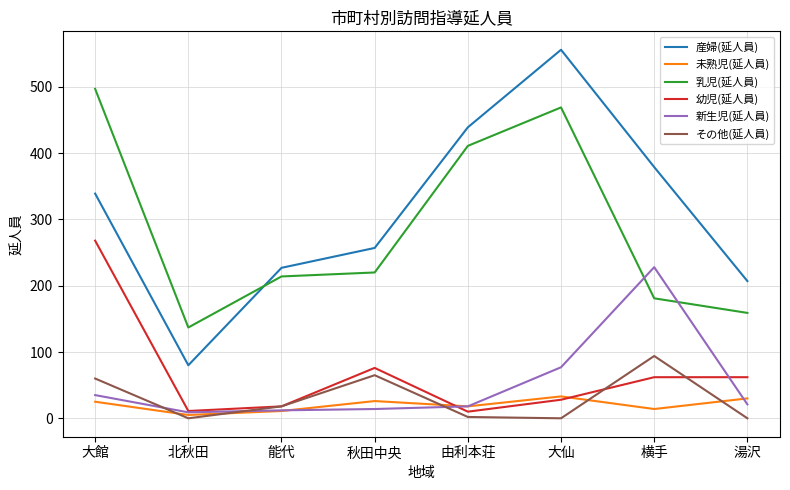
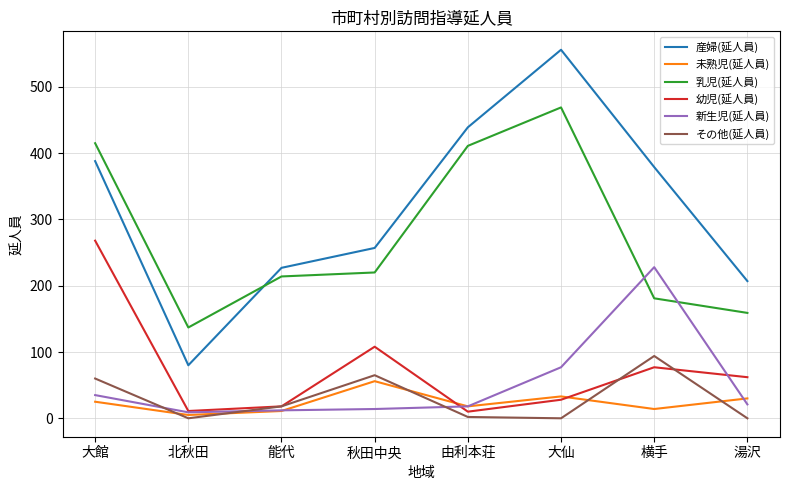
  {
    "産婦(延人員)": {
-     "大館": 340,
+     "大館": 390,
      "北秋田": 80,
      "能代": 230,
      "秋田中央": 260,
      "由利本荘": 440,
      "大仙": 560,
      "横手": 380,
      "湯沢": 210
    },
    "未熟児(延人員)": {
      "大館": 30,
      "北秋田": 10,
-     "秋田中央": 30,
+     "秋田中央": 60,
      "大仙": 30,
      "横手": 10,
      "湯沢": 30
    },
    "乳児(延人員)": {
-     "大館": 500,
+     "大館": 420,
      "北秋田": 140,
      "能代": 210,
      "秋田中央": 220,
      "由利本荘": 410,
      "大仙": 470,
      "横手": 180,
      "湯沢": 160
    },
    "幼児(延人員)": {
      "大館": 270,
-     "秋田中央": 80,
+     "秋田中央": 110,
      "由利本荘": 10,
      "大仙": 30,
-     "横手": 60,
+     "横手": 80,
      "湯沢": 60
    },
    "新生児(延人員)": {
      "大館": 40,
      "秋田中央": 10,
      "大仙": 80,
      "横手": 230,
      "湯沢": 20
    },
    "その他(延人員)": {
      "大館": 60,
      "北秋田": 0,
      "秋田中央": 70,
      "由利本荘": 0,
      "大仙": 0,
      "横手": 90,
      "湯沢": 0
    }
  }
